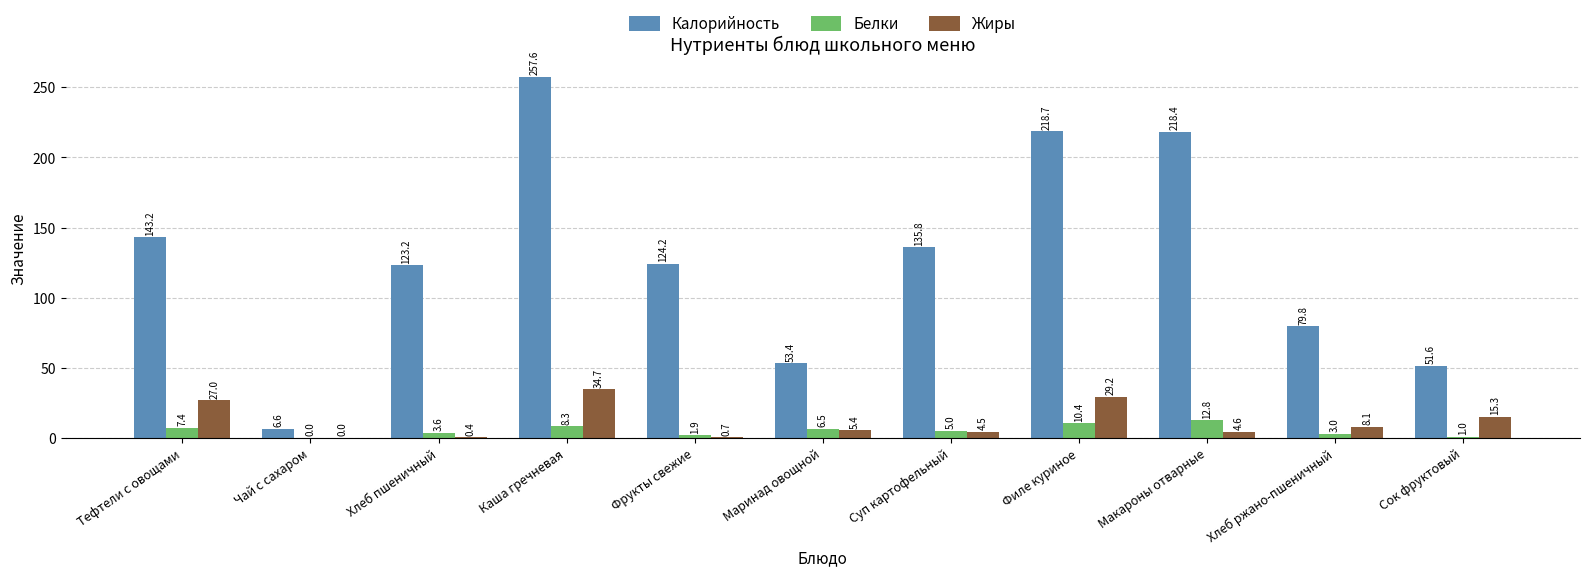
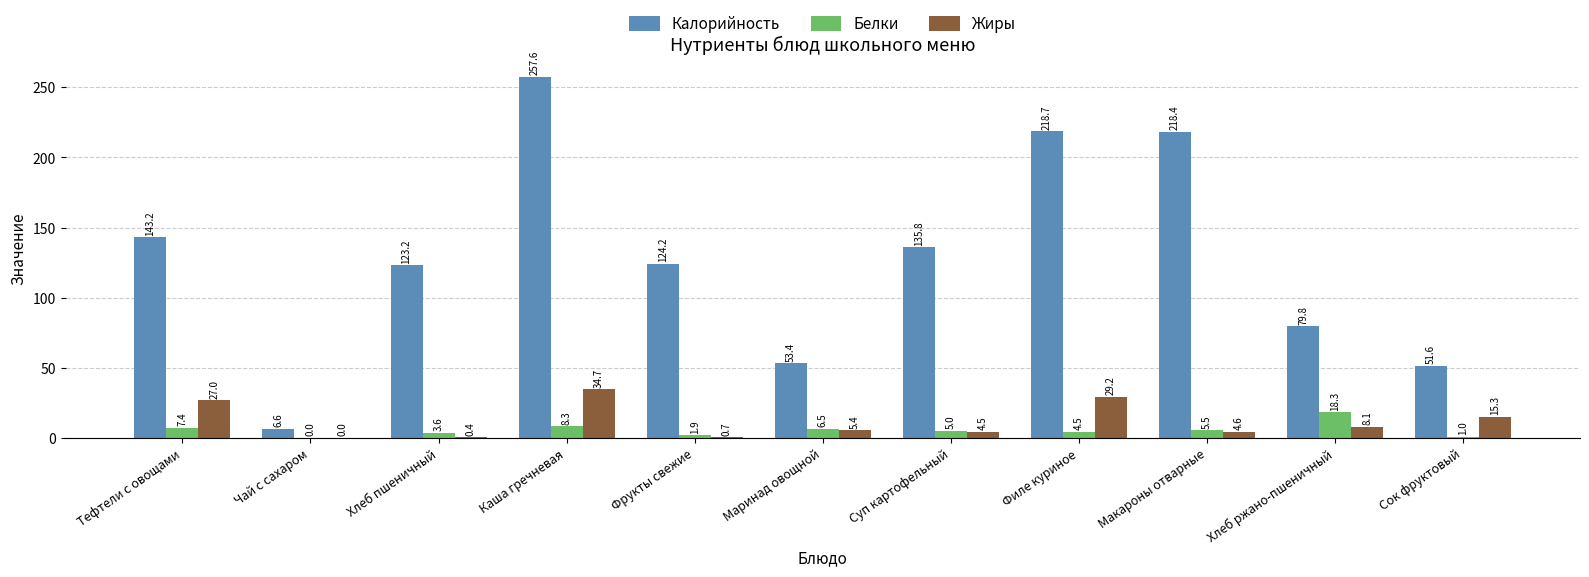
  {
    "Калорийность": {
      "Тефтели с овощами": 143.2,
      "Чай с сахаром": 6.6,
      "Хлеб пшеничный": 123.2,
      "Каша гречневая": 257.6,
      "Фрукты свежие": 124.2,
      "Маринад овощной": 53.4,
      "Суп картофельный": 135.8,
      "Филе куриное": 218.7,
      "Макароны отварные": 218.4,
      "Хлеб ржано-пшеничный": 79.8,
      "Сок фруктовый": 51.6
    },
    "Белки": {
      "Тефтели с овощами": 7.4,
      "Чай с сахаром": 0.0,
      "Хлеб пшеничный": 3.6,
      "Каша гречневая": 8.3,
      "Фрукты свежие": 1.9,
      "Маринад овощной": 6.5,
      "Суп картофельный": 5.0,
-     "Филе куриное": 10.4,
-     "Макароны отварные": 12.8,
-     "Хлеб ржано-пшеничный": 3.0,
+     "Филе куриное": 4.5,
+     "Макароны отварные": 5.5,
+     "Хлеб ржано-пшеничный": 18.3,
      "Сок фруктовый": 1.0
    },
    "Жиры": {
      "Тефтели с овощами": 27.0,
      "Чай с сахаром": 0.0,
      "Хлеб пшеничный": 0.4,
      "Каша гречневая": 34.7,
      "Фрукты свежие": 0.7,
      "Маринад овощной": 5.4,
      "Суп картофельный": 4.5,
      "Филе куриное": 29.2,
      "Макароны отварные": 4.6,
      "Хлеб ржано-пшеничный": 8.1,
      "Сок фруктовый": 15.3
    }
  }
